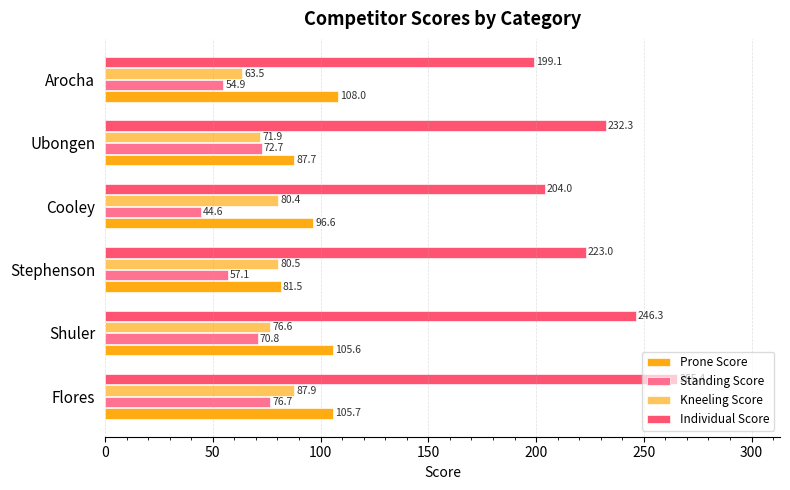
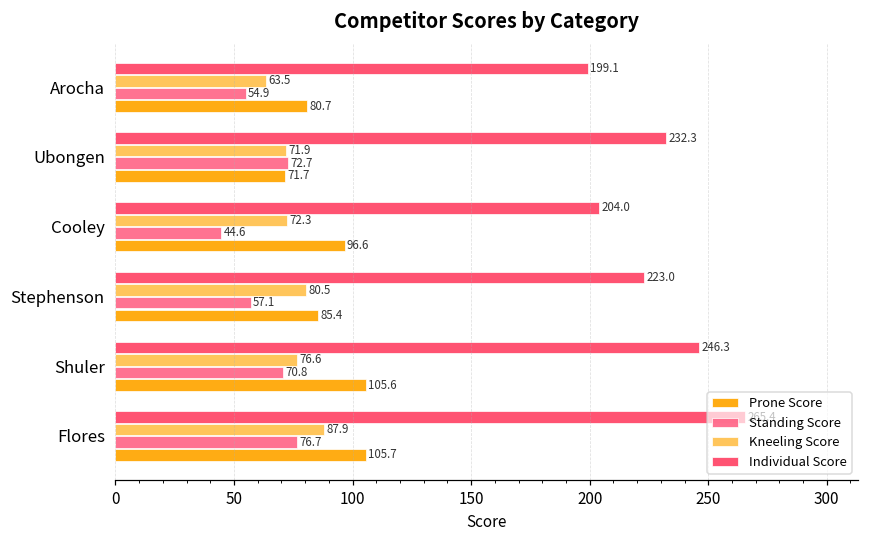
  {
    "Prone Score": {
-     "Arocha": 108.0,
-     "Ubongen": 87.7,
+     "Arocha": 80.7,
+     "Ubongen": 71.7,
      "Cooley": 96.6,
-     "Stephenson": 81.5,
+     "Stephenson": 85.4,
      "Shuler": 105.6,
      "Flores": 105.7
    },
    "Kneeling Score": {
      "Arocha": 63.5,
      "Ubongen": 71.9,
-     "Cooley": 80.4,
+     "Cooley": 72.3,
      "Stephenson": 80.5,
      "Shuler": 76.6,
      "Flores": 87.9
    }
  }
